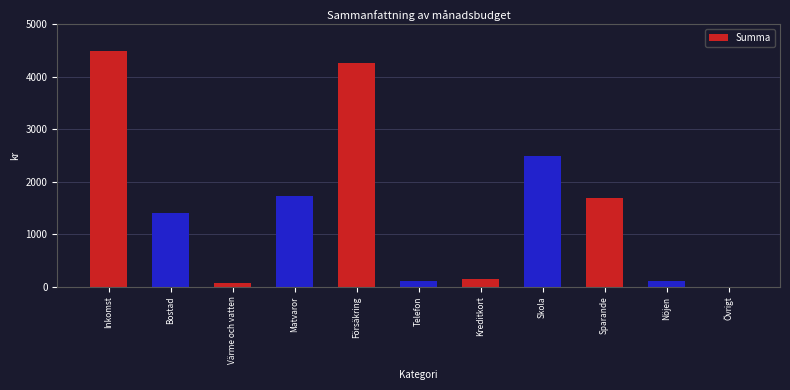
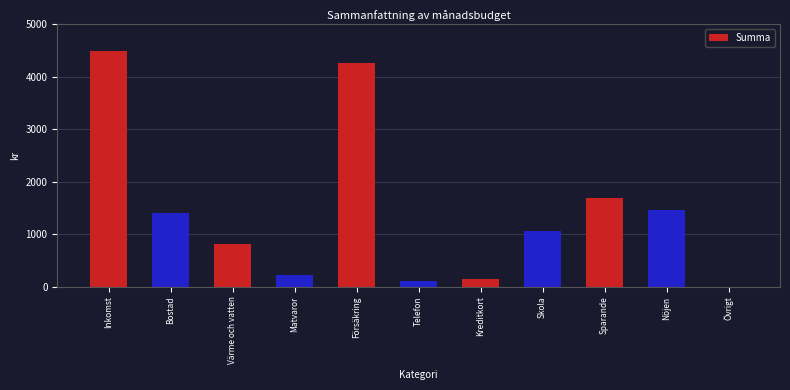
  {
    "Inkomst": 4500,
    "Bostad": 1400,
-   "Värme och vatten": 100,
-   "Matvaror": 1700,
+   "Värme och vatten": 800,
+   "Matvaror": 200,
    "Försäkring": 4300,
    "Telefon": 100,
    "Kreditkort": 200,
-   "Skola": 2500,
+   "Skola": 1100,
    "Sparande": 1700,
-   "Nöjen": 100,
+   "Nöjen": 1500,
    "Övrigt": 0
  }
